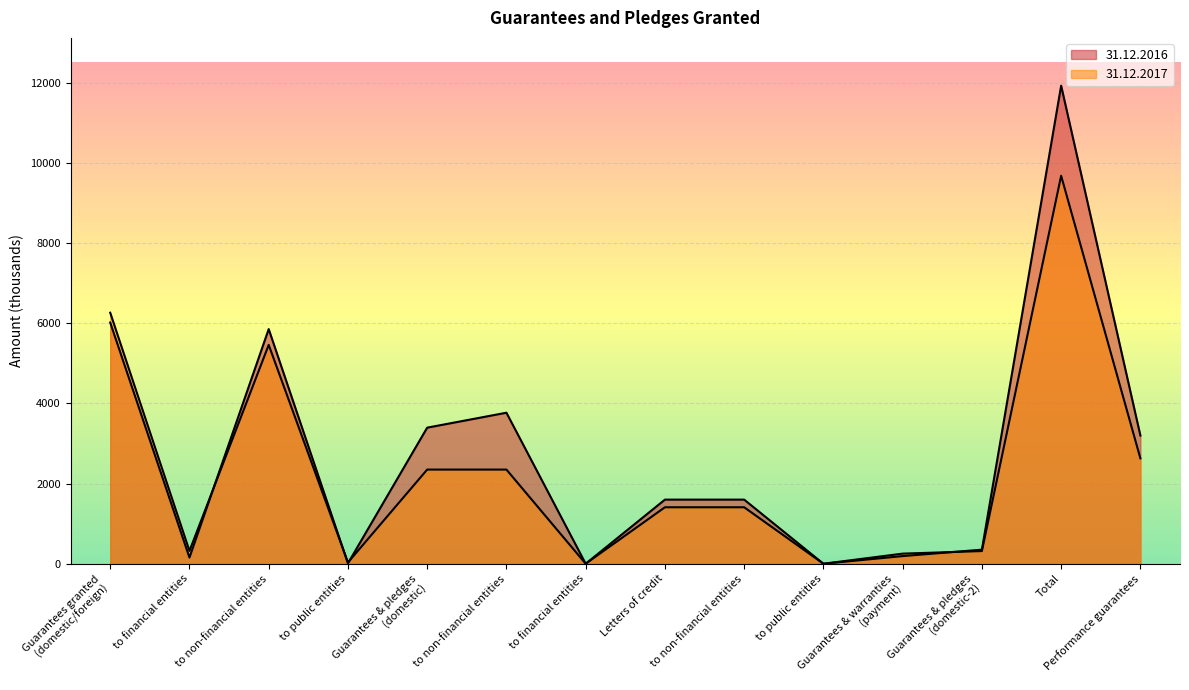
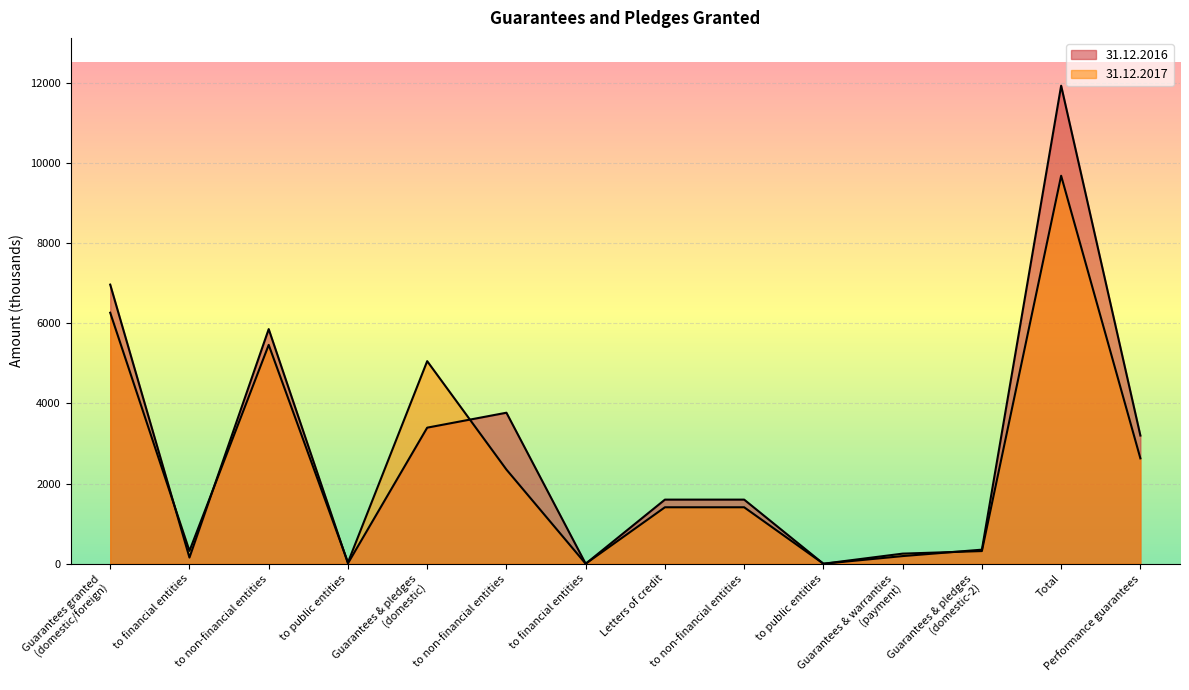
  {
    "31.12.2016": {
-     "Guarantees granted (domestic/foreign)": 6000,
+     "Guarantees granted (domestic/foreign)": 7000,
      "Guarantees & pledges (domestic)": 3400,
      "Letters of credit": 1600,
      "Total": 11900,
      "Performance guarantees": 3200
    },
    "31.12.2017": {
      "Guarantees granted (domestic/foreign)": 6300,
-     "Guarantees & pledges (domestic)": 2400,
+     "Guarantees & pledges (domestic)": 5100,
      "Letters of credit": 1400,
      "Total": 9700,
      "Performance guarantees": 2600
    }
  }
